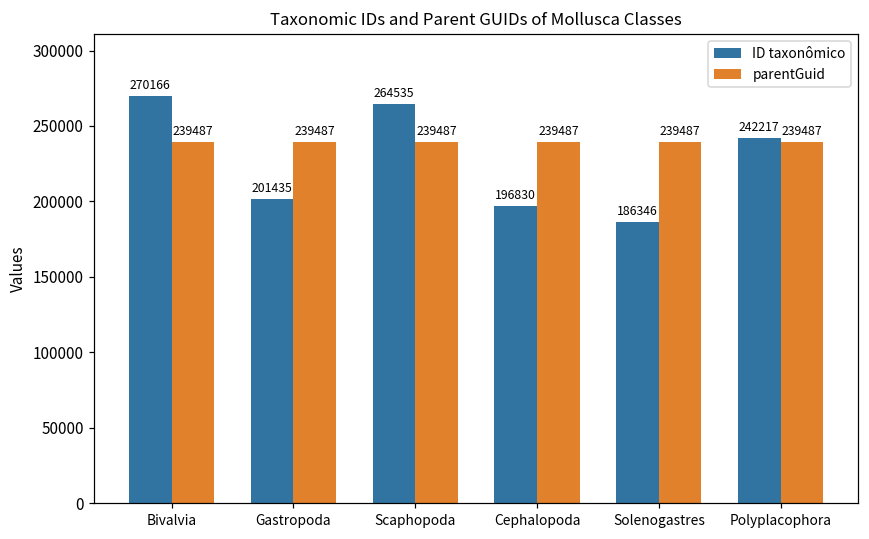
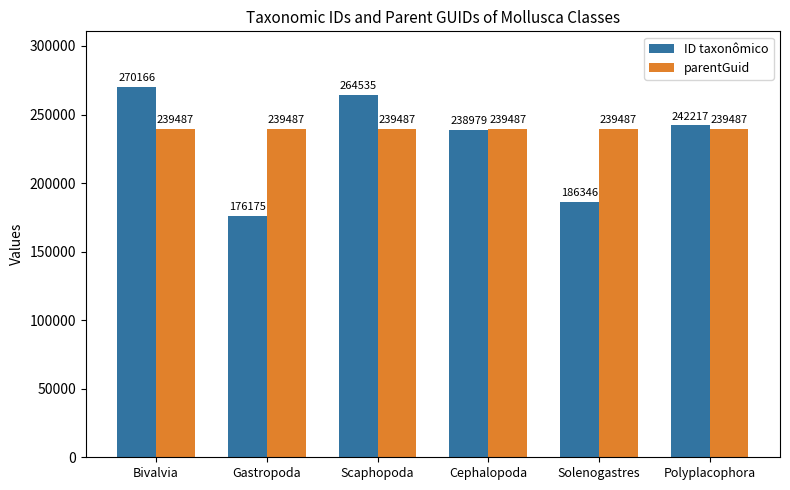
  {
    "ID taxonômico": {
      "Bivalvia": 270166,
-     "Gastropoda": 201435,
+     "Gastropoda": 176175,
      "Scaphopoda": 264535,
-     "Cephalopoda": 196830,
+     "Cephalopoda": 238979,
      "Solenogastres": 186346,
      "Polyplacophora": 242217
    },
    "parentGuid": {
      "Bivalvia": 239487,
      "Gastropoda": 239487,
      "Scaphopoda": 239487,
      "Cephalopoda": 239487,
      "Solenogastres": 239487,
      "Polyplacophora": 239487
    }
  }
